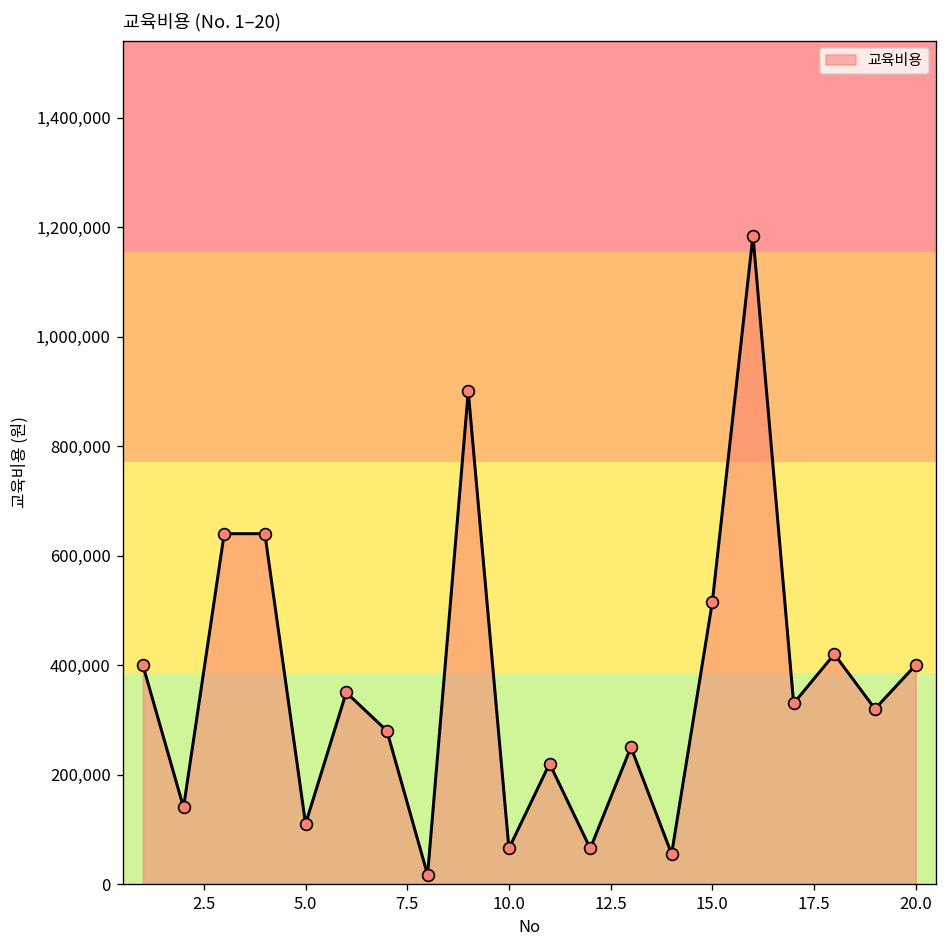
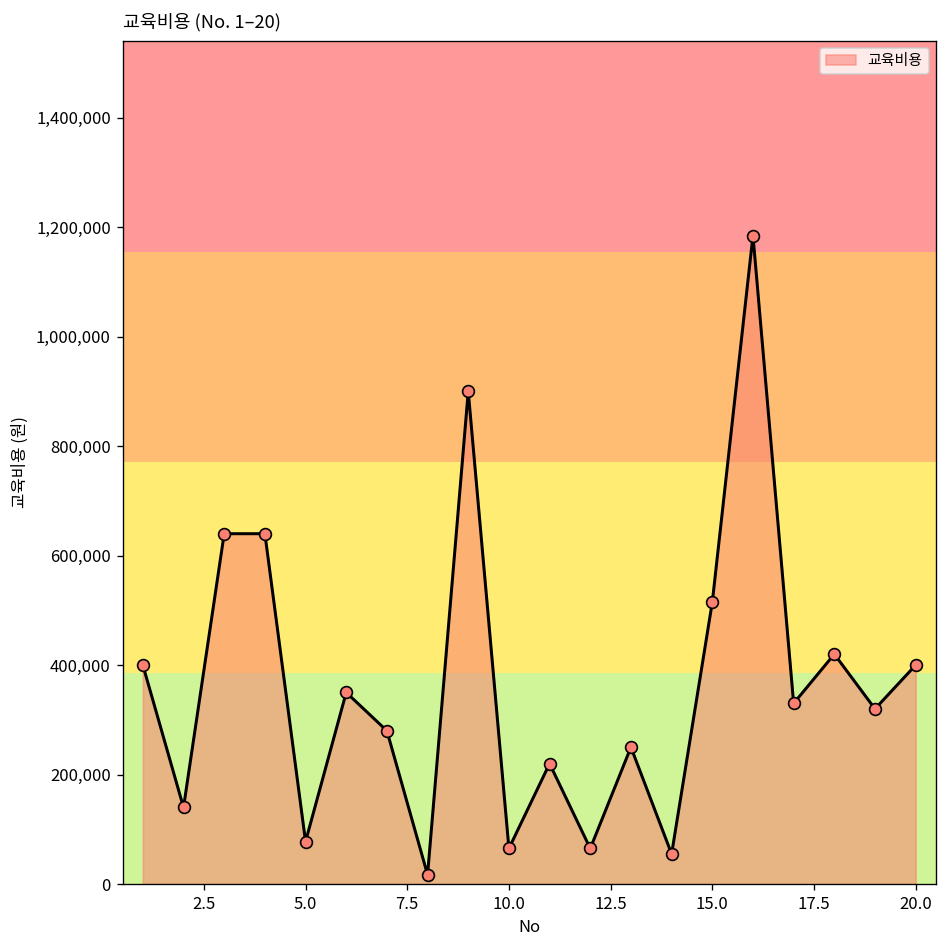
  {
-   "5.0": "110,000",
+   "5.0": "80,000",
    "10.0": "70,000",
    "15.0": "510,000",
    "20.0": "400,000"
  }
